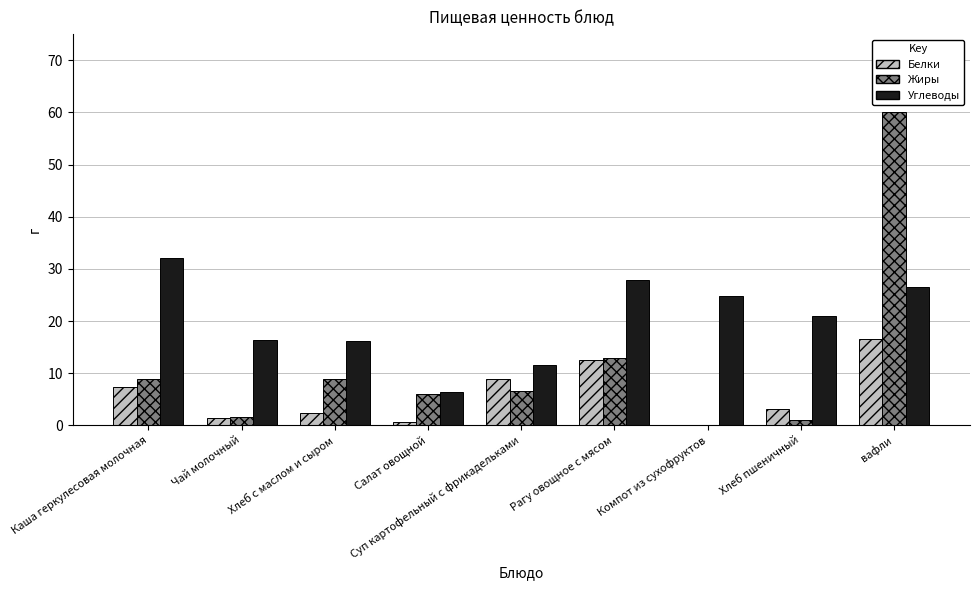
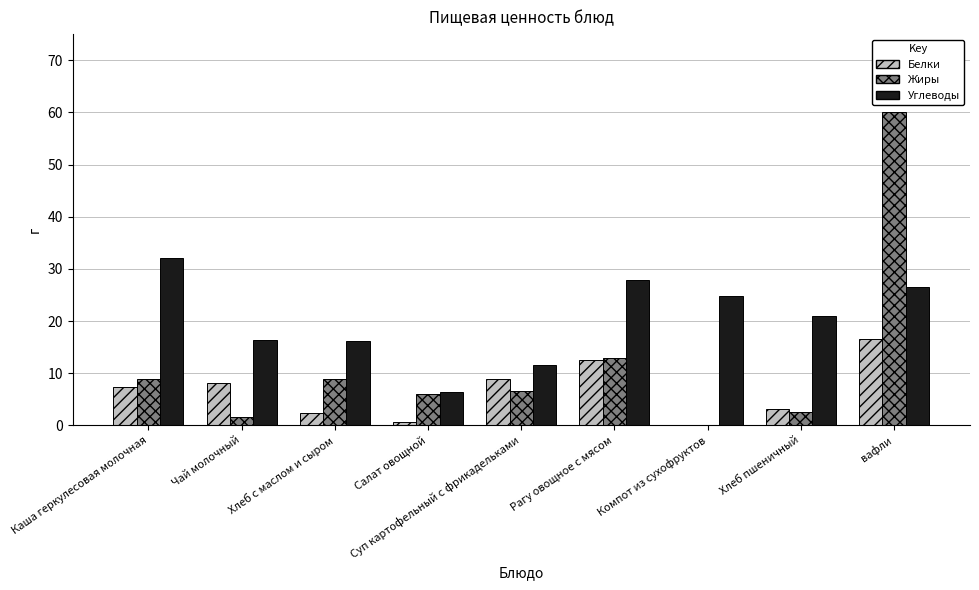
  {
    "Белки": {
      "Каша геркулесовая молочная": 7,
-     "Чай молочный": 1,
+     "Чай молочный": 8,
      "Хлеб с маслом и сыром": 2,
      "Салат овощной": 1,
      "Суп картофельный с фрикадельками": 9,
      "Рагу овощное с мясом": 13,
      "Хлеб пшеничный": 3,
      "вафли": 17
    },
    "Жиры": {
      "Каша геркулесовая молочная": 9,
      "Чай молочный": 2,
      "Хлеб с маслом и сыром": 9,
      "Салат овощной": 6,
      "Суп картофельный с фрикадельками": 7,
      "Рагу овощное с мясом": 13,
      "Компот из сухофруктов": 0,
-     "Хлеб пшеничный": 1,
+     "Хлеб пшеничный": 3,
      "вафли": 60
    },
    "Углеводы": {
      "Каша геркулесовая молочная": 32,
      "Чай молочный": 16,
      "Хлеб с маслом и сыром": 16,
      "Салат овощной": 6,
      "Суп картофельный с фрикадельками": 12,
      "Рагу овощное с мясом": 28,
      "Компот из сухофруктов": 25,
      "Хлеб пшеничный": 21,
      "вафли": 27
    }
  }
